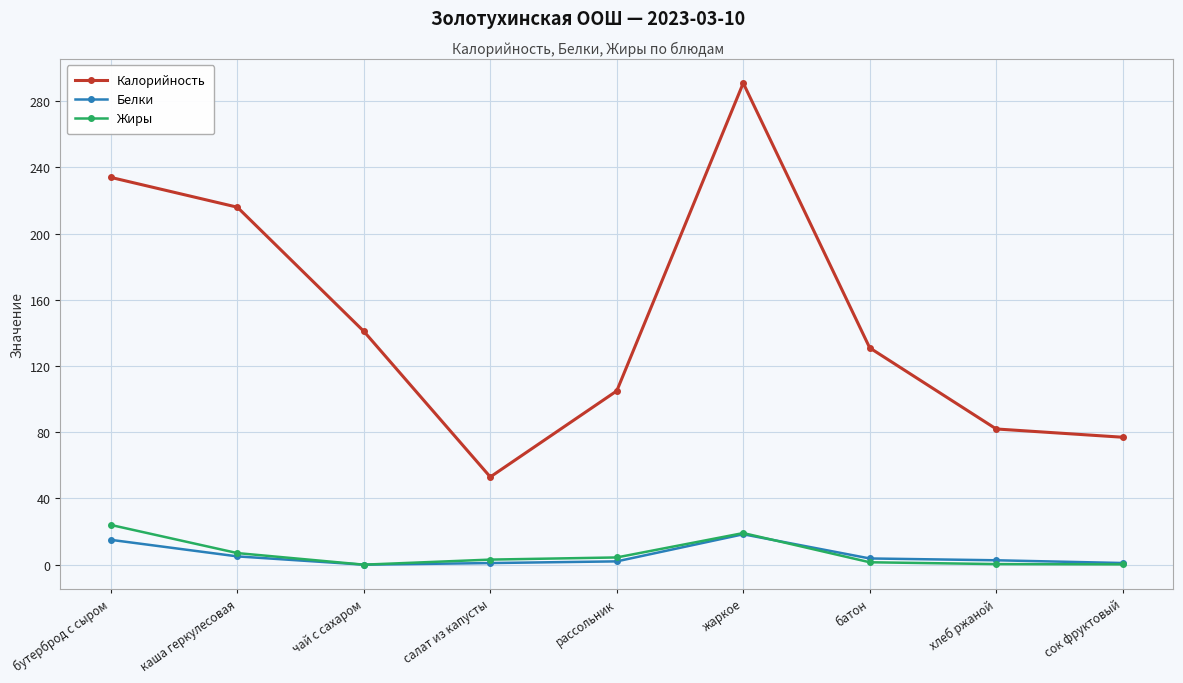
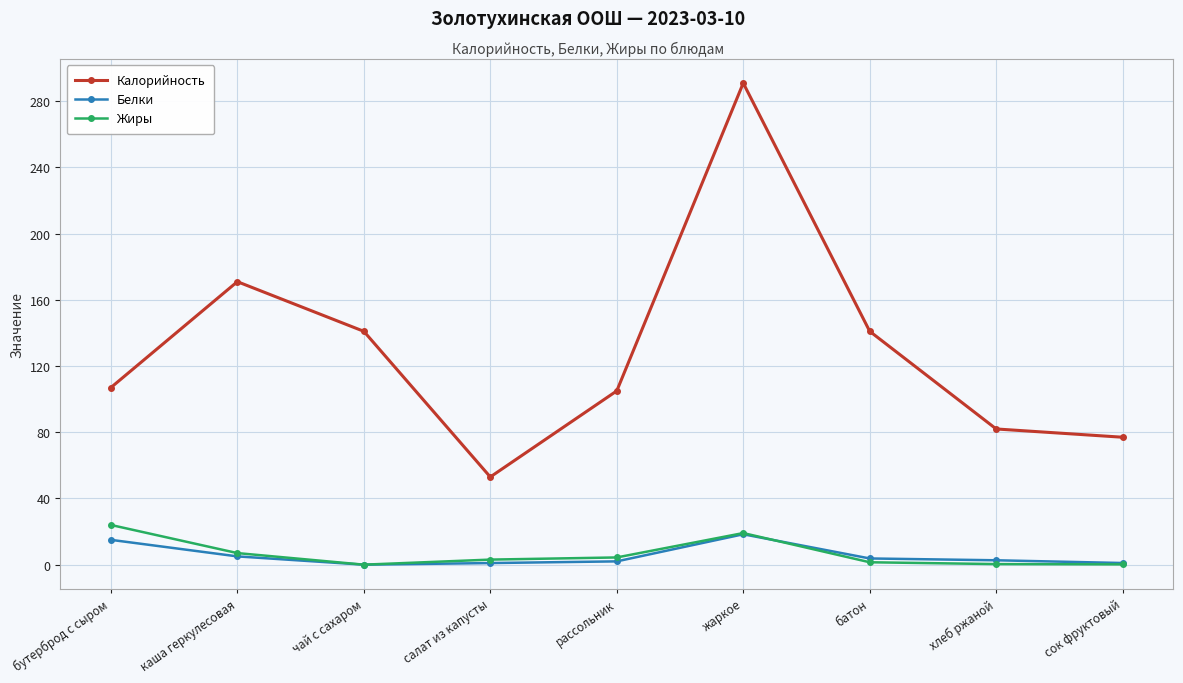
  {
    "Калорийность": {
-     "бутерброд с сыром": 234,
-     "каша геркулесовая": 216,
+     "бутерброд с сыром": 107,
+     "каша геркулесовая": 171,
      "чай с сахаром": 141,
      "салат из капусты": 53,
      "рассольник": 105,
      "жаркое": 291,
-     "батон": 131,
+     "батон": 141,
      "хлеб ржаной": 82,
      "сок фруктовый": 77
    },
    "Белки": {
      "бутерброд с сыром": 15,
      "каша геркулесовая": 5,
      "салат из капусты": 1,
      "рассольник": 2,
      "батон": 4,
      "хлеб ржаной": 3
    },
    "Жиры": {
      "бутерброд с сыром": 24,
      "каша геркулесовая": 7,
      "салат из капусты": 3,
      "рассольник": 4,
      "батон": 1,
      "хлеб ржаной": 0
    }
  }
